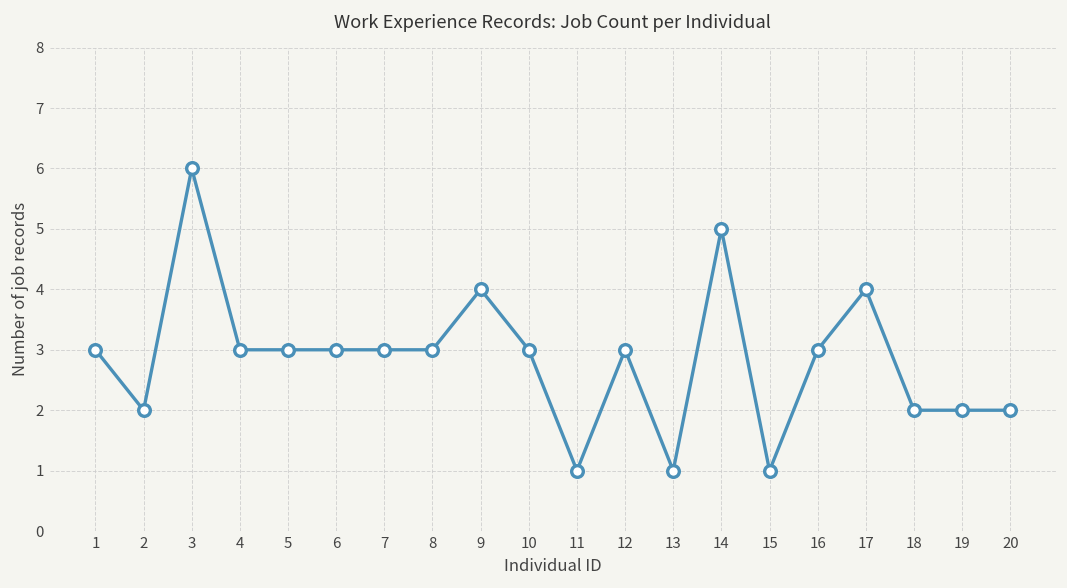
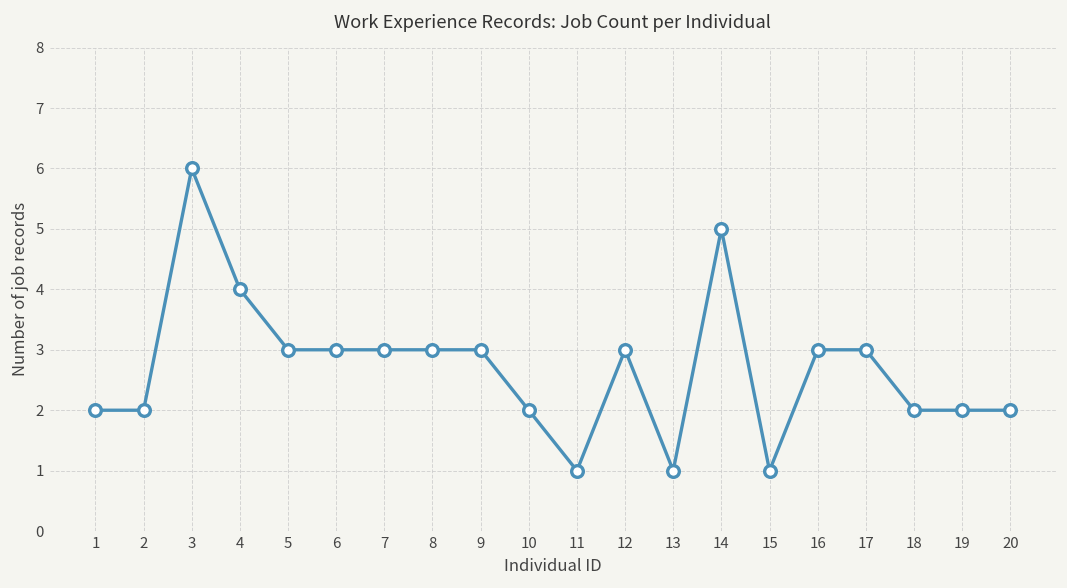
  {
-   "1": 3,
+   "1": 2,
    "2": 2,
    "3": 6,
-   "4": 3,
+   "4": 4,
    "5": 3,
    "6": 3,
    "7": 3,
    "8": 3,
-   "9": 4,
-   "10": 3,
+   "9": 3,
+   "10": 2,
    "11": 1,
    "12": 3,
    "13": 1,
    "14": 5,
    "15": 1,
    "16": 3,
-   "17": 4,
+   "17": 3,
    "18": 2,
    "19": 2,
    "20": 2
  }
